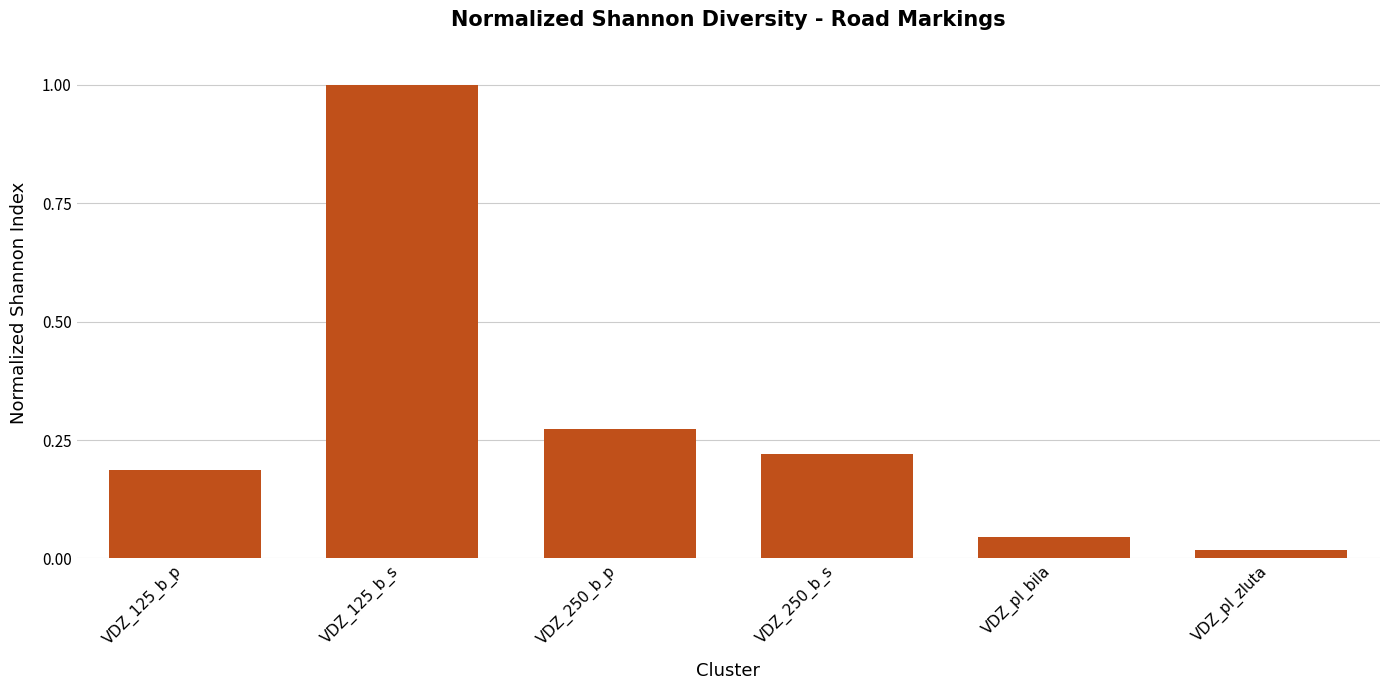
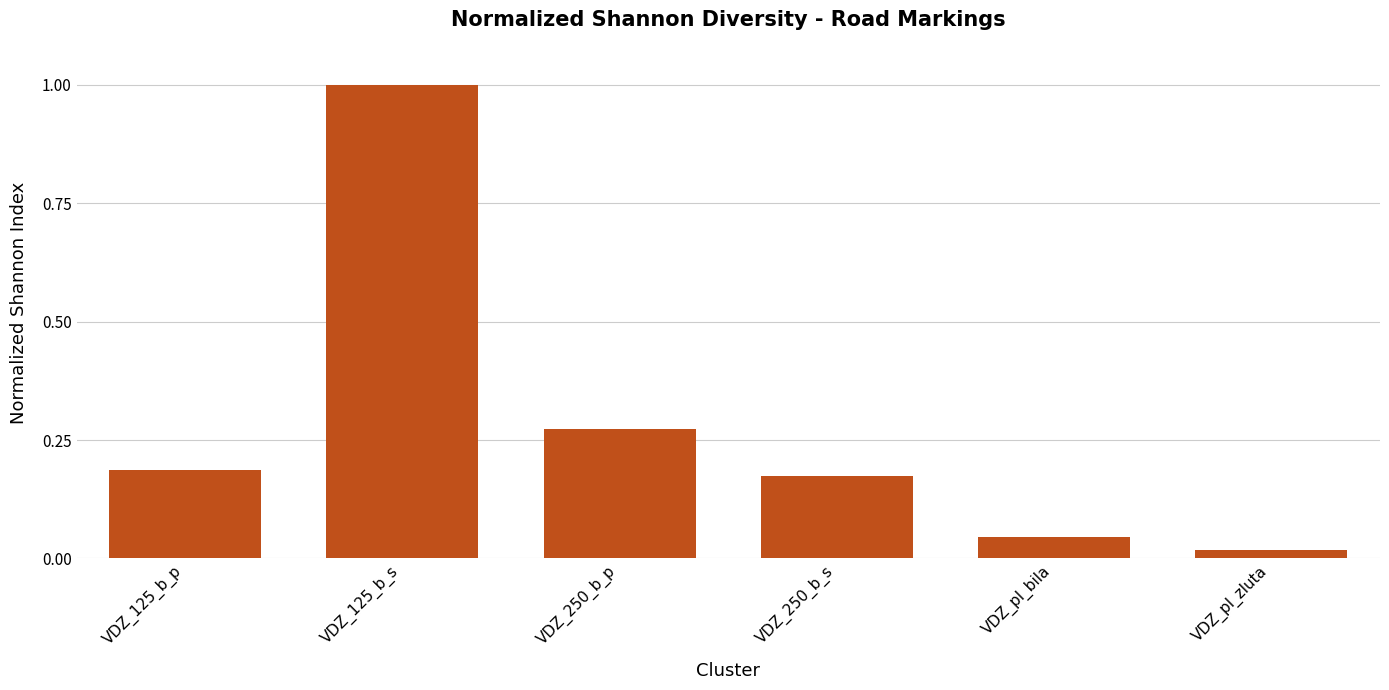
  {
    "VDZ_125_b_p": 0.19,
    "VDZ_125_b_s": 1.00,
    "VDZ_250_b_p": 0.27,
-   "VDZ_250_b_s": 0.22,
+   "VDZ_250_b_s": 0.17,
    "VDZ_pl_bila": 0.04,
    "VDZ_pl_zluta": 0.02
  }
